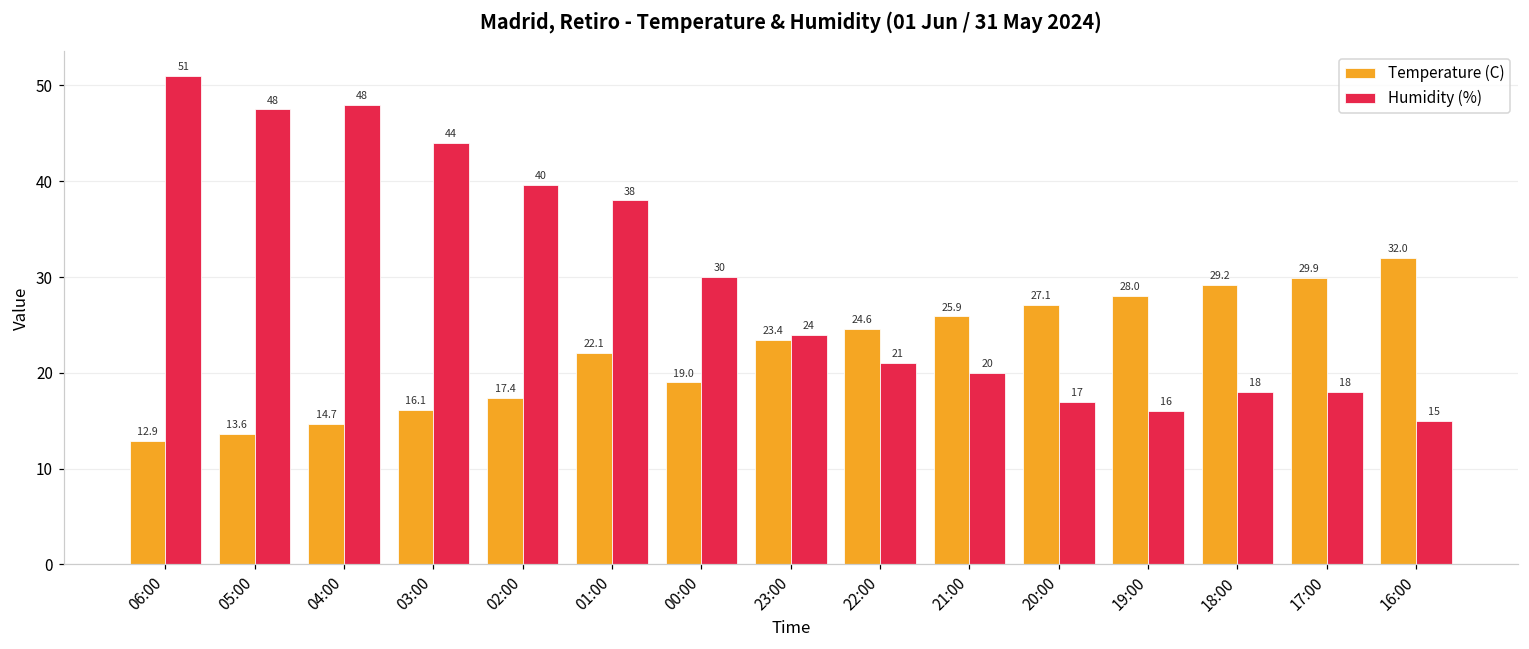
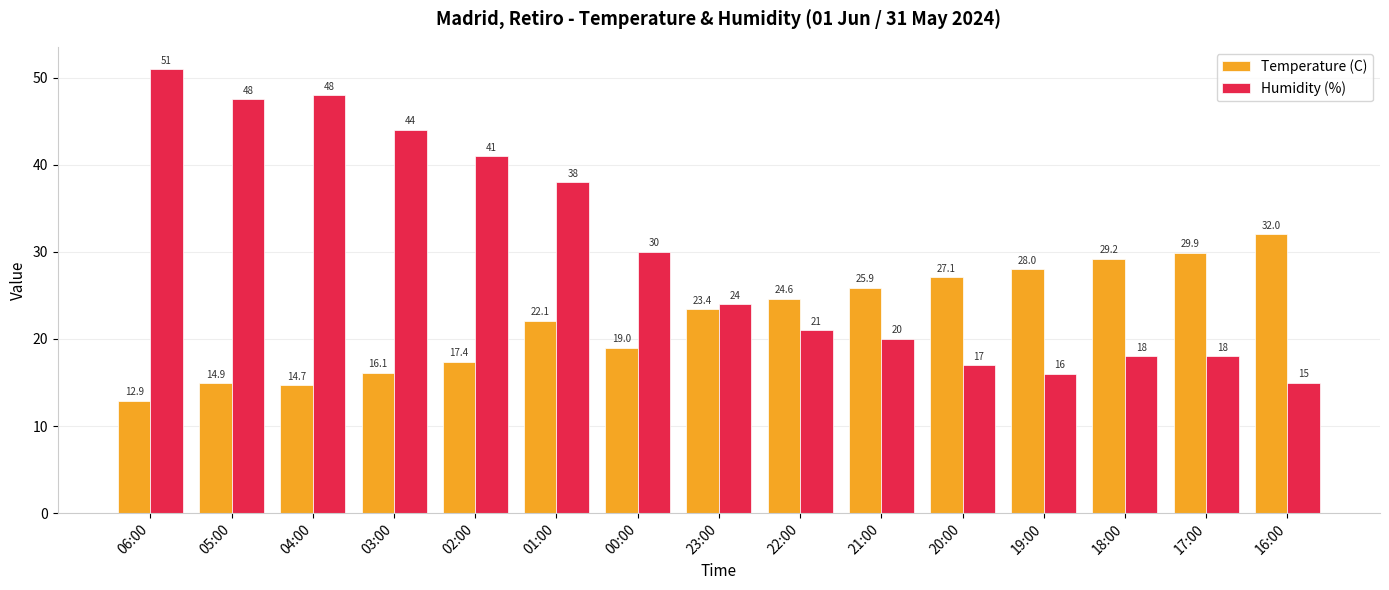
  {
    "Temperature (C)": {
      "06:00": 12.9,
-     "05:00": 13.6,
+     "05:00": 14.9,
      "04:00": 14.7,
      "03:00": 16.1,
      "02:00": 17.4,
      "01:00": 22.1,
      "00:00": 19.0,
      "23:00": 23.4,
      "22:00": 24.6,
      "21:00": 25.9,
      "20:00": 27.1,
      "19:00": 28.0,
      "18:00": 29.2,
      "17:00": 29.9,
      "16:00": 32.0
    },
    "Humidity (%)": {
      "06:00": 51,
      "05:00": 48,
      "04:00": 48,
      "03:00": 44,
-     "02:00": 40,
+     "02:00": 41,
      "01:00": 38,
      "00:00": 30,
      "23:00": 24,
      "22:00": 21,
      "21:00": 20,
      "20:00": 17,
      "19:00": 16,
      "18:00": 18,
      "17:00": 18,
      "16:00": 15
    }
  }
